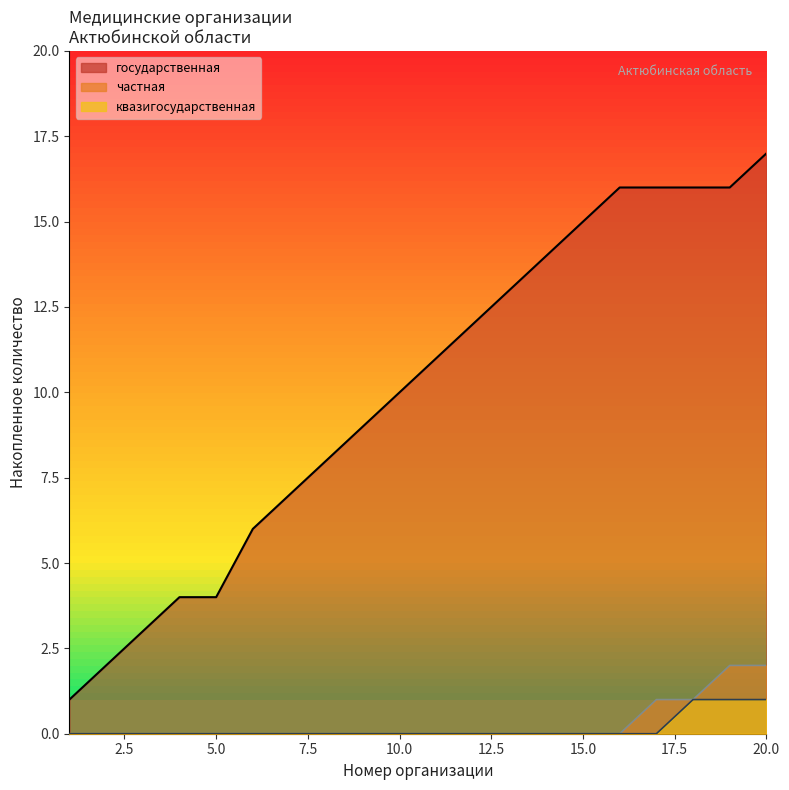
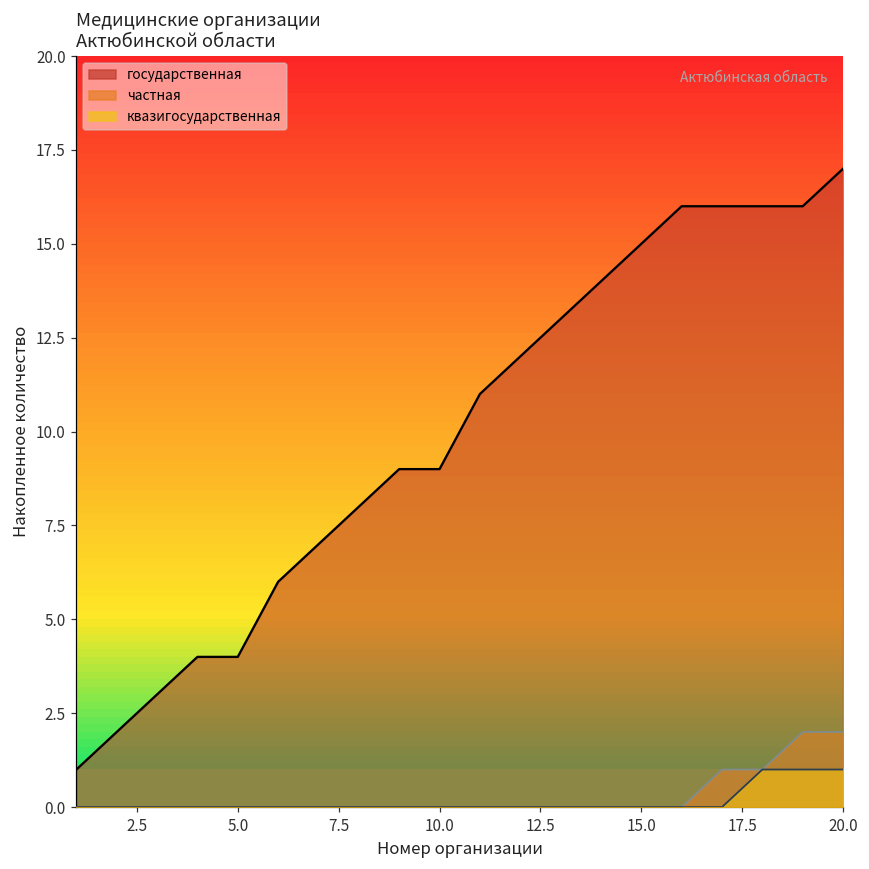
  {
    "государственная": {
      "5.0": 4,
-     "10.0": 10,
+     "10.0": 9,
      "15.0": 15,
      "20.0": 17
    }
  }
